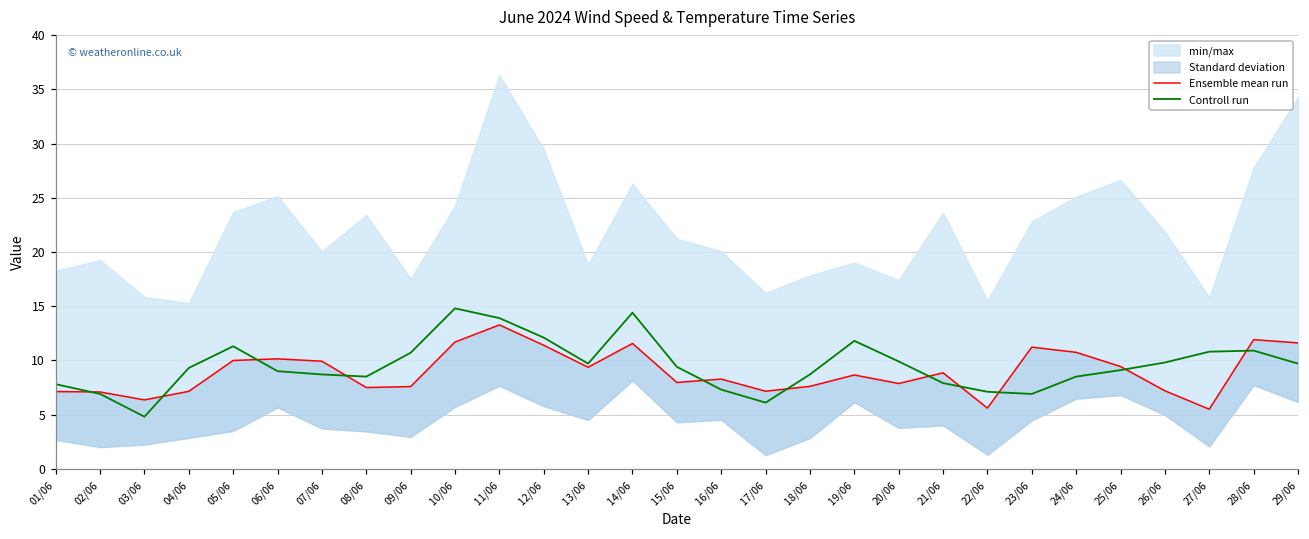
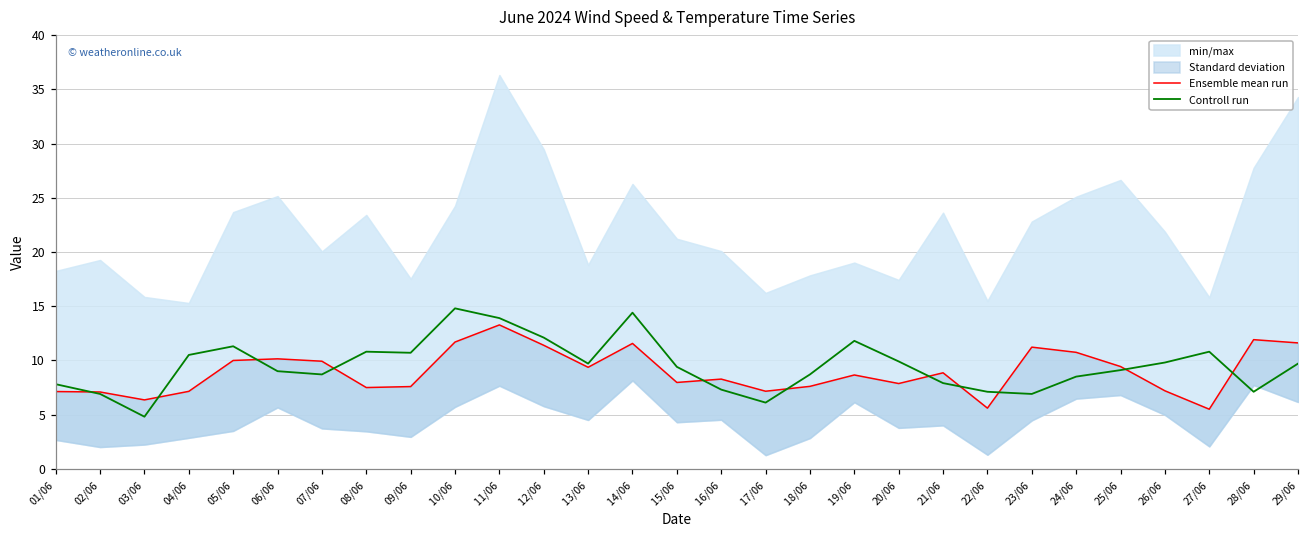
  {
    "Controll run": {
      "01/06": 8,
      "03/06": 5,
-     "04/06": 9,
+     "04/06": 11,
      "05/06": 11,
      "06/06": 9,
      "07/06": 9,
-     "08/06": 9,
+     "08/06": 11,
      "09/06": 11,
      "10/06": 15,
      "11/06": 14,
      "12/06": 12,
      "13/06": 10,
      "14/06": 14,
      "15/06": 9,
      "16/06": 7,
      "17/06": 6,
      "18/06": 9,
      "19/06": 12,
      "20/06": 10,
      "21/06": 8,
      "22/06": 7,
      "23/06": 7,
      "24/06": 9,
      "25/06": 9,
      "26/06": 10,
      "27/06": 11,
-     "28/06": 11,
+     "28/06": 7,
      "29/06": 10
    }
  }
